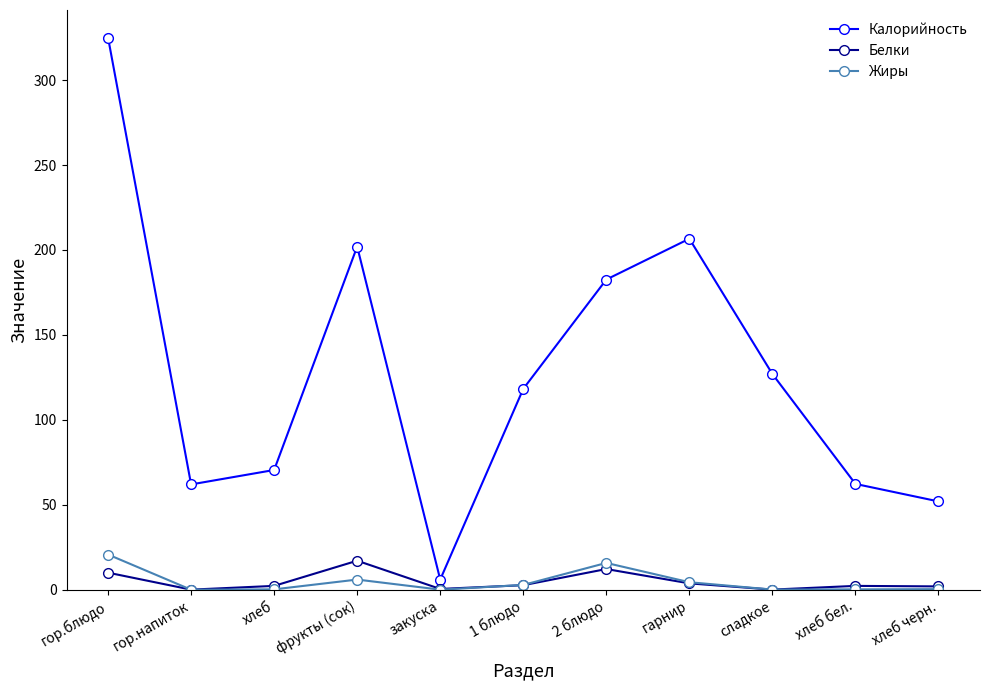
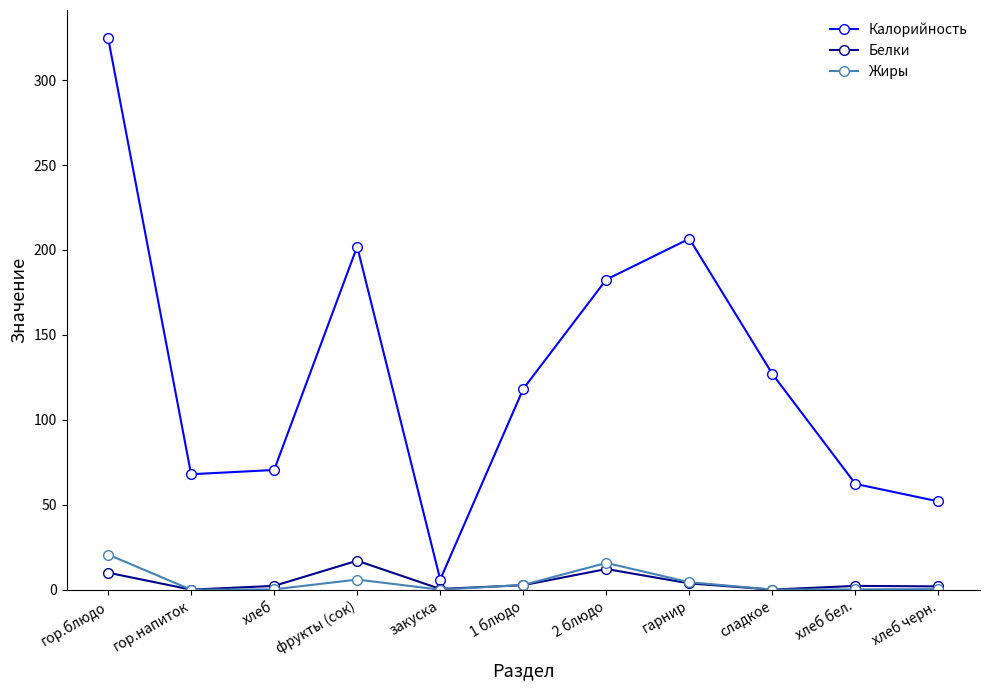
  {
    "Калорийность": {
      "гор.блюдо": 325,
-     "гор.напиток": 62,
+     "гор.напиток": 68,
      "хлеб": 71,
      "фрукты (сок)": 202,
      "закуска": 6,
      "1 блюдо": 118,
      "2 блюдо": 183,
      "гарнир": 207,
      "сладкое": 127,
      "хлеб бел.": 62,
      "хлеб черн.": 52
    },
    "Белки": {
      "гор.блюдо": 10,
      "хлеб": 2,
      "фрукты (сок)": 17,
      "2 блюдо": 12,
      "хлеб бел.": 2,
      "хлеб черн.": 2
    },
    "Жиры": {
      "гор.блюдо": 21,
      "хлеб": 0,
      "фрукты (сок)": 6,
      "2 блюдо": 16,
      "хлеб бел.": 0,
      "хлеб черн.": 0
    }
  }
